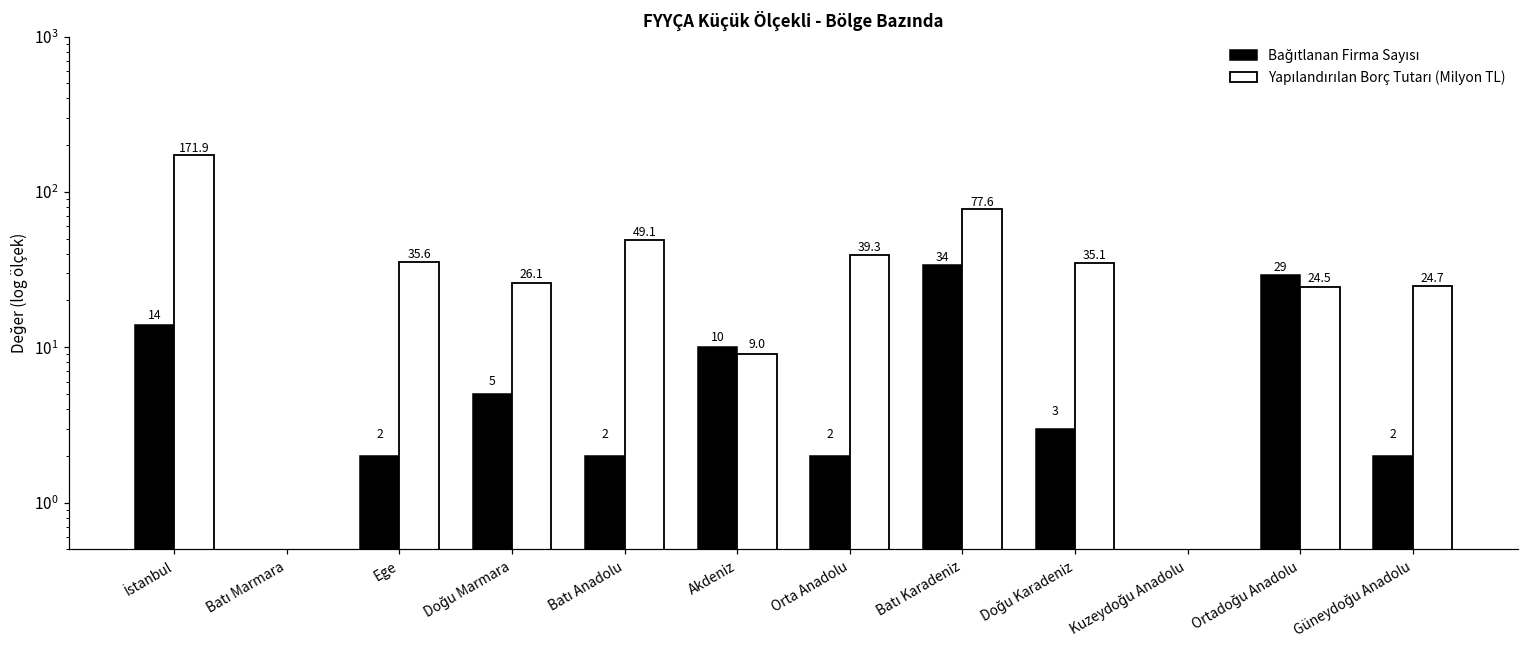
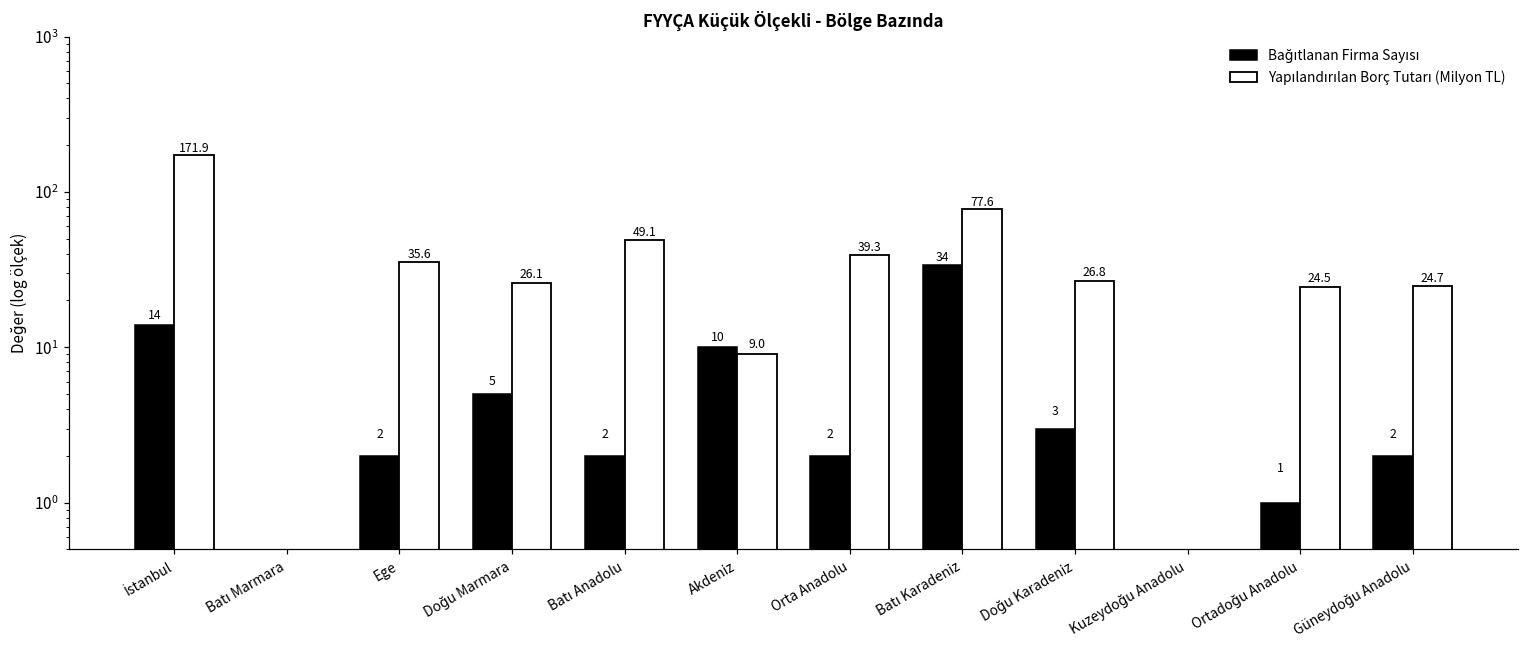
  {
    "Bağıtlanan Firma Sayısı": {
      "İstanbul": 14,
      "Ege": 2,
      "Doğu Marmara": 5,
      "Batı Anadolu": 2,
      "Akdeniz": 10,
      "Orta Anadolu": 2,
      "Batı Karadeniz": 34,
      "Doğu Karadeniz": 3,
-     "Ortadoğu Anadolu": 29,
+     "Ortadoğu Anadolu": 1,
      "Güneydoğu Anadolu": 2
    },
    "Yapılandırılan Borç Tutarı (Milyon TL)": {
      "İstanbul": 171.9,
      "Ege": 35.6,
      "Doğu Marmara": 26.1,
      "Batı Anadolu": 49.1,
      "Akdeniz": 9.0,
      "Orta Anadolu": 39.3,
      "Batı Karadeniz": 77.6,
-     "Doğu Karadeniz": 35.1,
+     "Doğu Karadeniz": 26.8,
      "Ortadoğu Anadolu": 24.5,
      "Güneydoğu Anadolu": 24.7
    }
  }
